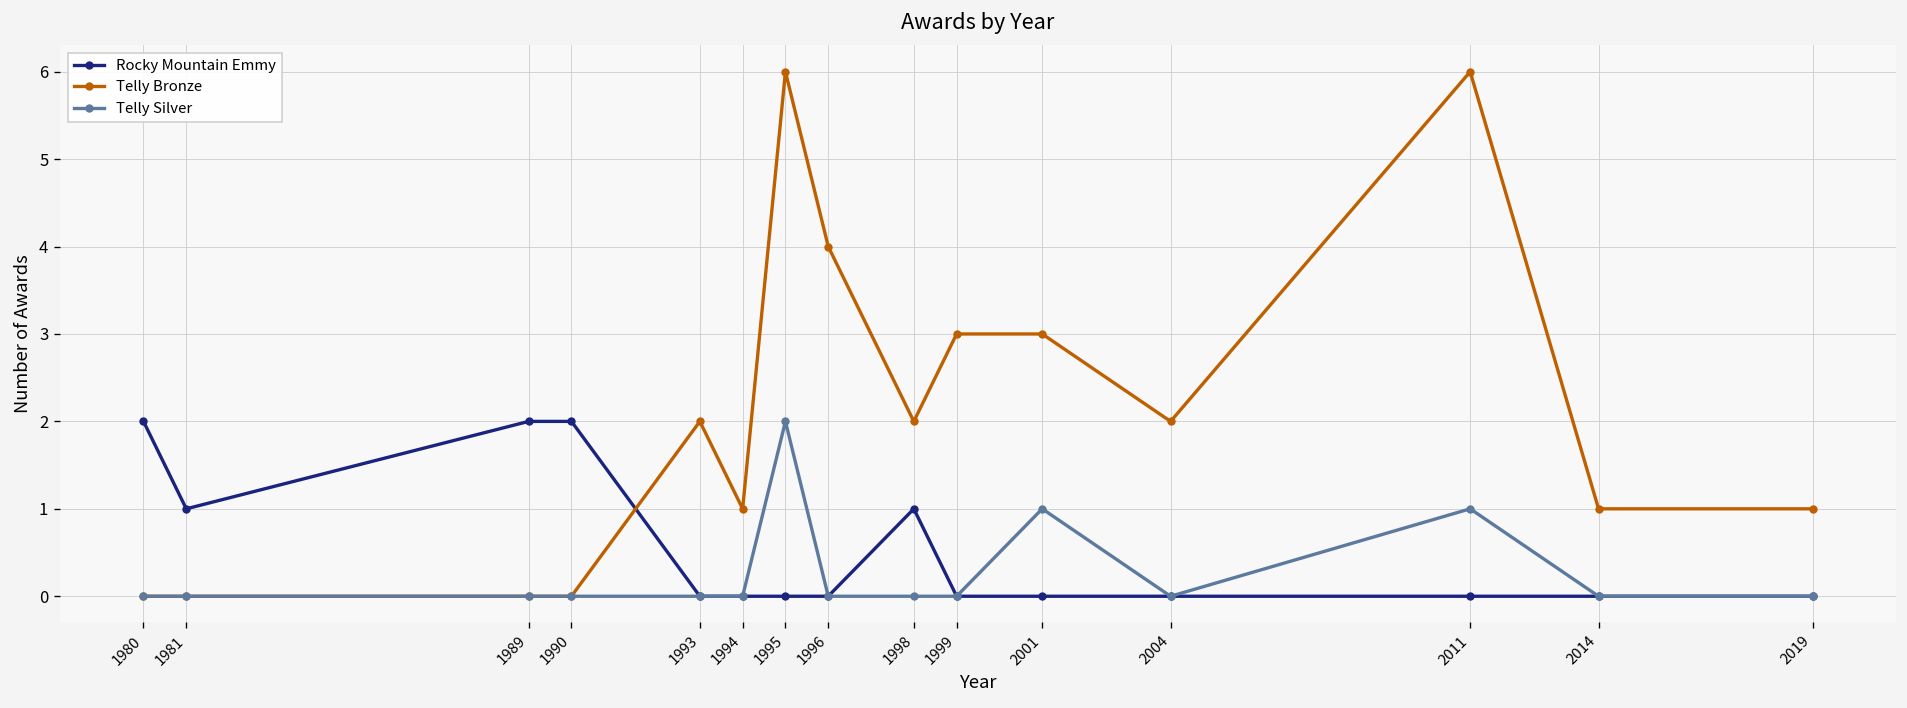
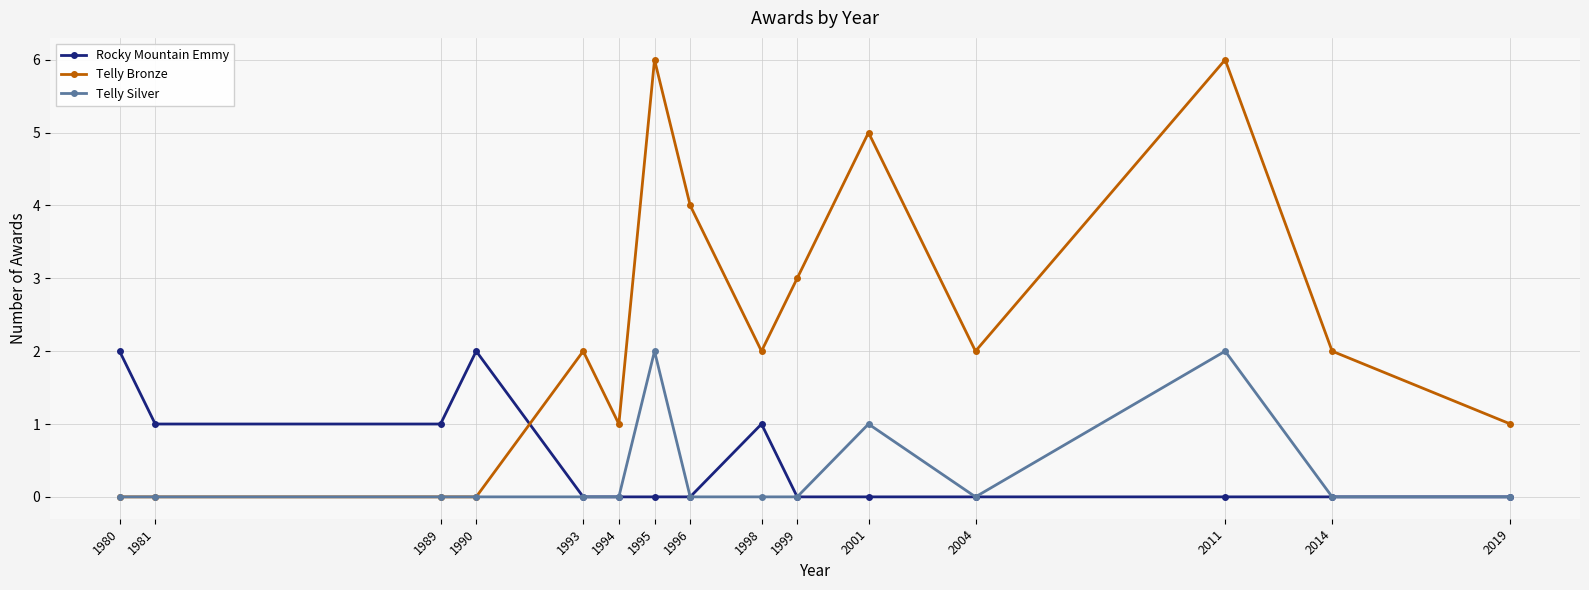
  {
    "Rocky Mountain Emmy": {
      "1980": 2,
      "1981": 1,
-     "1989": 2,
+     "1989": 1,
      "1990": 2,
      "1995": 0,
      "1998": 1,
      "2001": 0,
      "2011": 0
    },
    "Telly Bronze": {
      "1993": 2,
      "1994": 1,
      "1995": 6,
      "1996": 4,
      "1998": 2,
      "1999": 3,
-     "2001": 3,
+     "2001": 5,
      "2004": 2,
      "2011": 6,
-     "2014": 1,
+     "2014": 2,
      "2019": 1
    },
    "Telly Silver": {
      "1995": 2,
      "1998": 0,
      "2001": 1,
-     "2011": 1
+     "2011": 2
    }
  }
